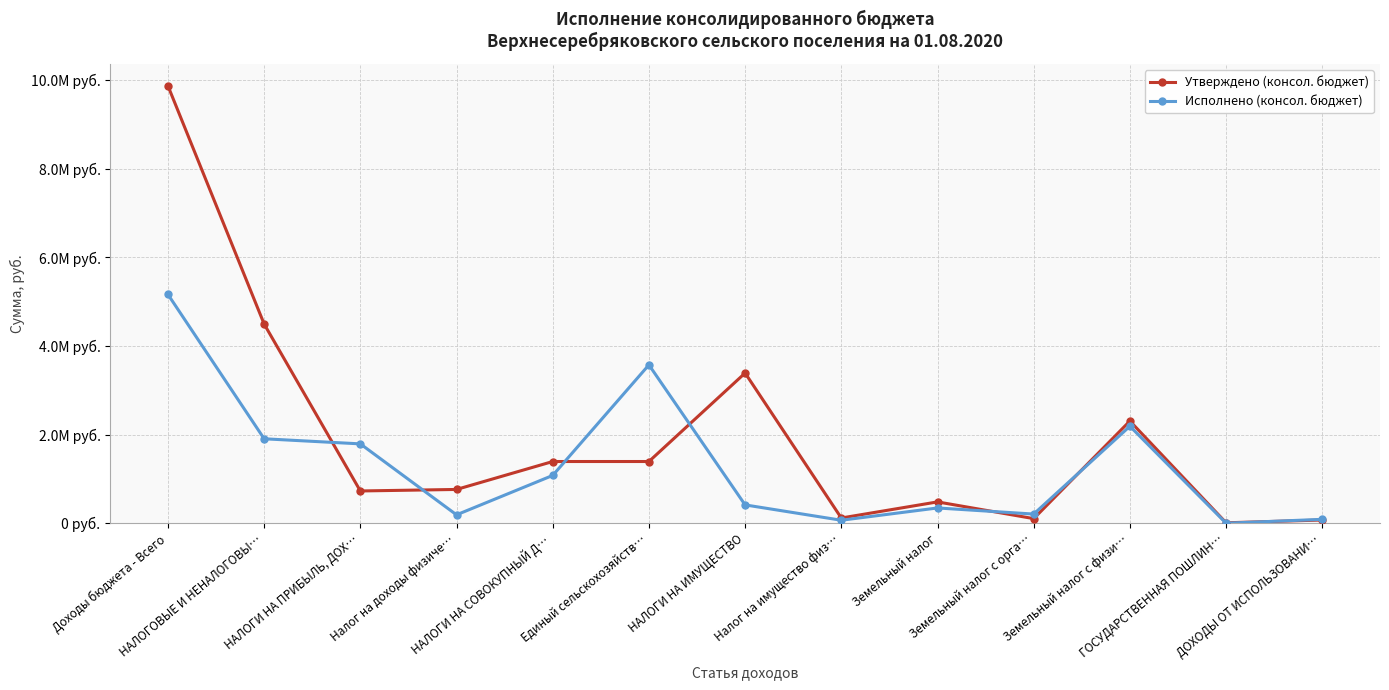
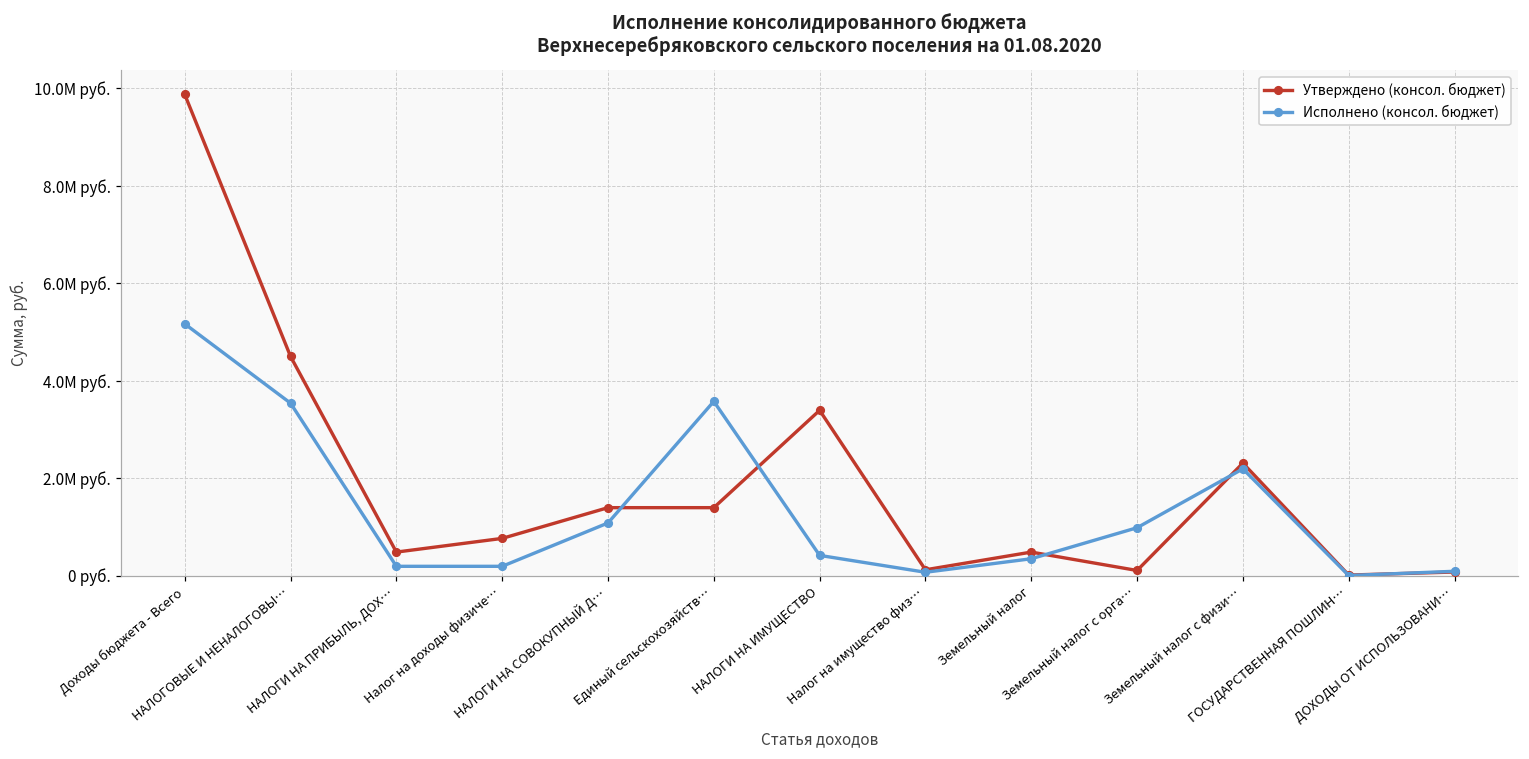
  {
    "Утверждено (консол. бюджет)": {
      "Доходы бюджета - Всего": "9.9M руб.",
      "НАЛОГОВЫЕ И НЕНАЛОГОВЫ…": "4.5M руб.",
-     "НАЛОГИ НА ПРИБЫЛЬ, ДОХ…": "0.7M руб.",
+     "НАЛОГИ НА ПРИБЫЛЬ, ДОХ…": "0.5M руб.",
      "Налог на доходы физиче…": "0.8M руб.",
      "НАЛОГИ НА СОВОКУПНЫЙ Д…": "1.4M руб.",
      "Единый сельскохозяйств…": "1.4M руб.",
      "НАЛОГИ НА ИМУЩЕСТВО": "3.4M руб.",
      "Земельный налог": "0.5M руб.",
      "Земельный налог с орга…": "0.1M руб.",
      "Земельный налог с физи…": "2.3M руб."
    },
    "Исполнено (консол. бюджет)": {
      "Доходы бюджета - Всего": "5.2M руб.",
-     "НАЛОГОВЫЕ И НЕНАЛОГОВЫ…": "1.9M руб.",
-     "НАЛОГИ НА ПРИБЫЛЬ, ДОХ…": "1.8M руб.",
+     "НАЛОГОВЫЕ И НЕНАЛОГОВЫ…": "3.5M руб.",
+     "НАЛОГИ НА ПРИБЫЛЬ, ДОХ…": "0.2M руб.",
      "Налог на доходы физиче…": "0.2M руб.",
      "НАЛОГИ НА СОВОКУПНЫЙ Д…": "1.1M руб.",
      "Единый сельскохозяйств…": "3.6M руб.",
      "НАЛОГИ НА ИМУЩЕСТВО": "0.4M руб.",
      "Земельный налог": "0.3M руб.",
-     "Земельный налог с орга…": "0.2M руб.",
+     "Земельный налог с орга…": "1.0M руб.",
      "Земельный налог с физи…": "2.2M руб."
    }
  }
